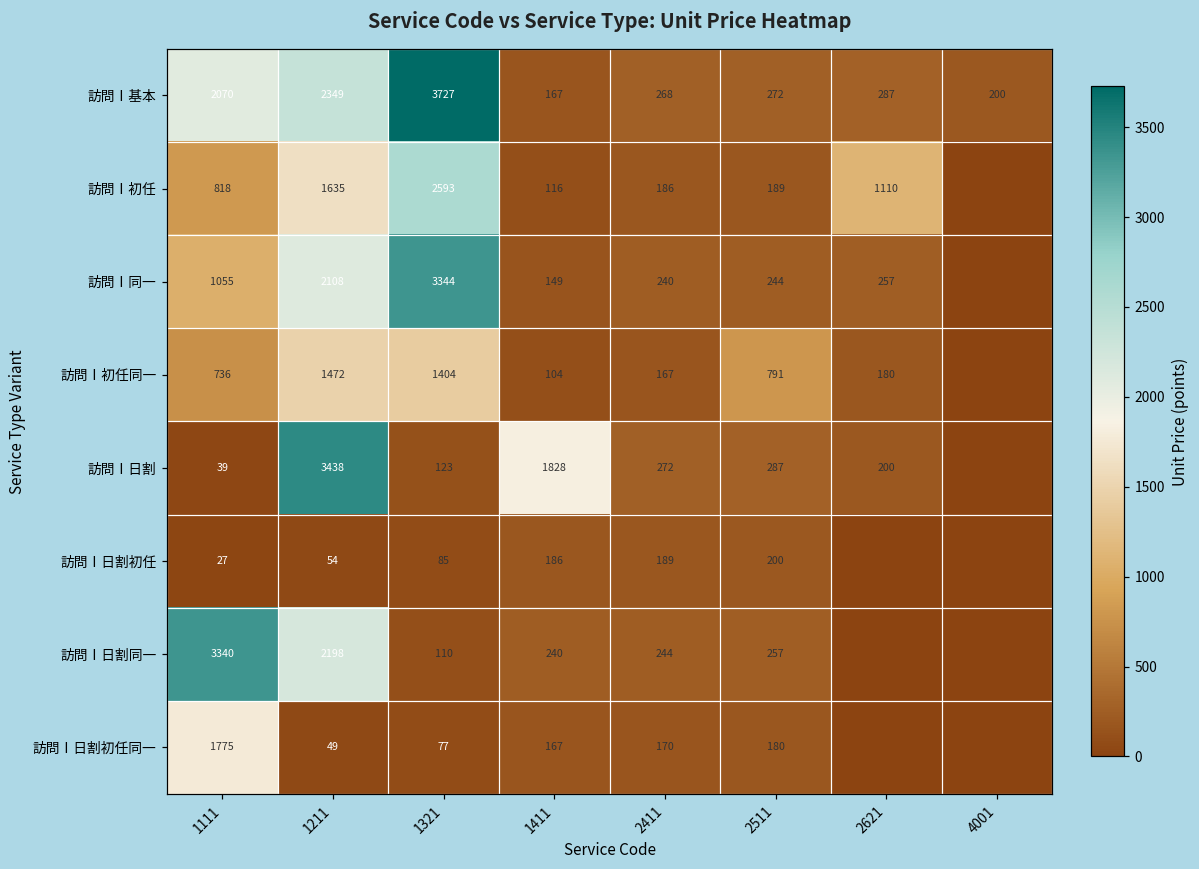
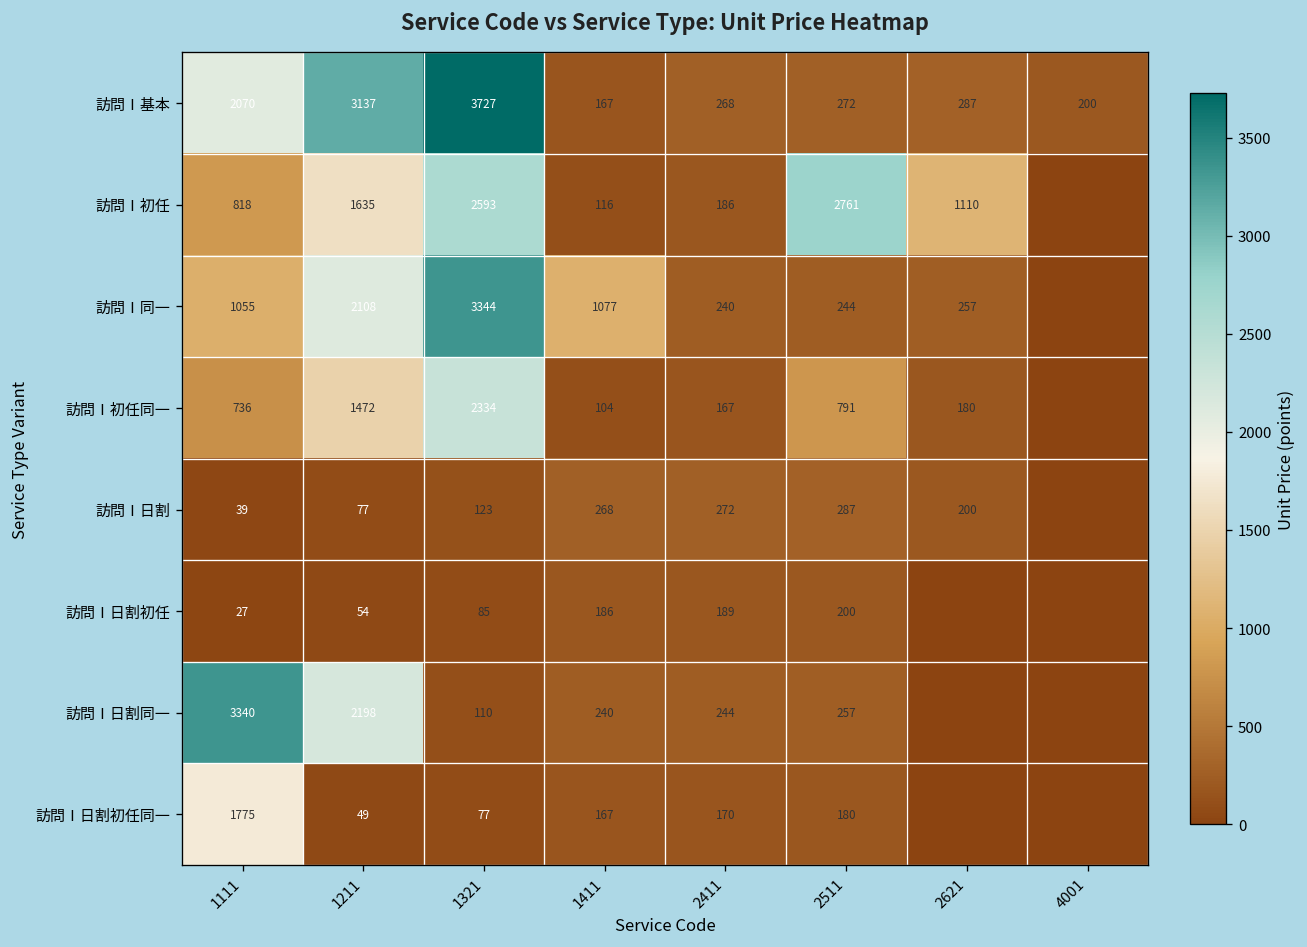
  {
    "訪問Ⅰ基本": {
-     "1211": 2349,
+     "1211": 3137,
      "1321": 3727,
      "1411": 167,
      "2411": 268,
      "2511": 272,
      "2621": 287,
      "4001": 200
    },
    "訪問Ⅰ初任": {
      "1111": 818,
      "1211": 1635,
      "1321": 2593,
      "1411": 116,
      "2411": 186,
-     "2511": 189,
+     "2511": 2761,
      "2621": 1110
    },
    "訪問Ⅰ同一": {
      "1111": 1055,
      "1321": 3344,
-     "1411": 149,
+     "1411": 1077,
      "2411": 240,
      "2511": 244,
      "2621": 257
    },
    "訪問Ⅰ初任同一": {
      "1111": 736,
      "1211": 1472,
-     "1321": 1404,
+     "1321": 2334,
      "1411": 104,
      "2411": 167,
      "2511": 791,
      "2621": 180
    },
    "訪問Ⅰ日割": {
      "1111": 39,
-     "1211": 3438,
+     "1211": 77,
      "1321": 123,
-     "1411": 1828,
+     "1411": 268,
      "2411": 272,
      "2511": 287,
      "2621": 200
    },
    "訪問Ⅰ日割初任": {
      "1111": 27,
      "1211": 54,
      "1321": 85,
      "1411": 186,
      "2411": 189,
      "2511": 200
    },
    "訪問Ⅰ日割同一": {
      "1111": 3340,
      "1321": 110,
      "1411": 240,
      "2411": 244,
      "2511": 257
    },
    "訪問Ⅰ日割初任同一": {
      "1111": 1775,
      "1211": 49,
      "1321": 77,
      "1411": 167,
      "2411": 170,
      "2511": 180
    }
  }
